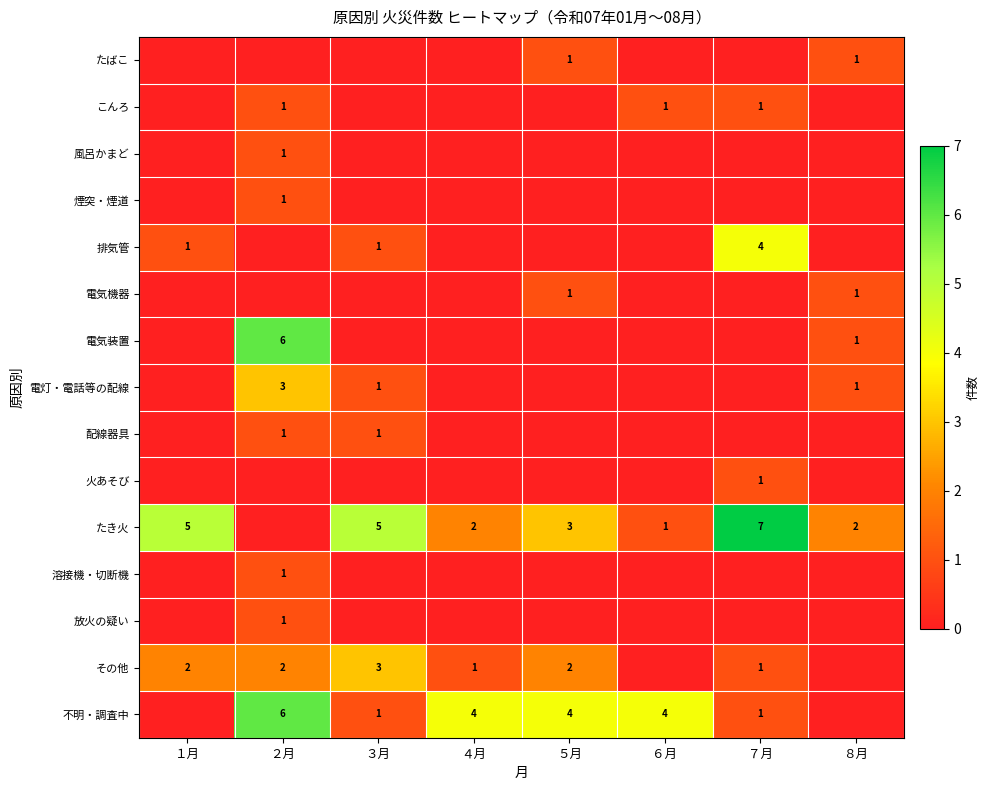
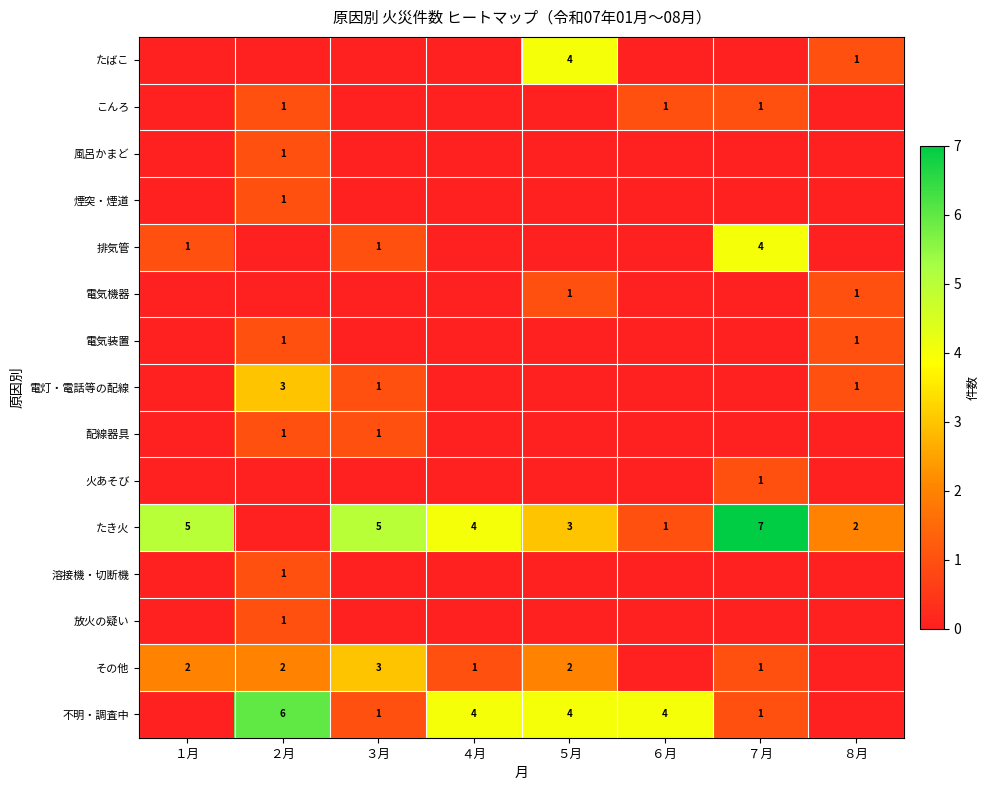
  {
    "たばこ": {
-     "５月": 1,
+     "５月": 4,
      "８月": 1
    },
    "こんろ": {
      "２月": 1,
      "６月": 1,
      "７月": 1
    },
    "風呂かまど": {
      "２月": 1
    },
    "煙突・煙道": {
      "２月": 1
    },
    "排気管": {
      "１月": 1,
      "３月": 1,
      "７月": 4
    },
    "電気機器": {
      "５月": 1,
      "８月": 1
    },
    "電気装置": {
-     "２月": 6,
+     "２月": 1,
      "８月": 1
    },
    "電灯・電話等の配線": {
      "２月": 3,
      "３月": 1,
      "８月": 1
    },
    "配線器具": {
      "２月": 1,
      "３月": 1
    },
    "火あそび": {
      "７月": 1
    },
    "たき火": {
      "１月": 5,
      "３月": 5,
-     "４月": 2,
+     "４月": 4,
      "５月": 3,
      "６月": 1,
      "７月": 7,
      "８月": 2
    },
    "溶接機・切断機": {
      "２月": 1
    },
    "放火の疑い": {
      "２月": 1
    },
    "その他": {
      "１月": 2,
      "２月": 2,
      "３月": 3,
      "４月": 1,
      "５月": 2,
      "７月": 1
    },
    "不明・調査中": {
      "２月": 6,
      "３月": 1,
      "４月": 4,
      "５月": 4,
      "６月": 4,
      "７月": 1
    }
  }
